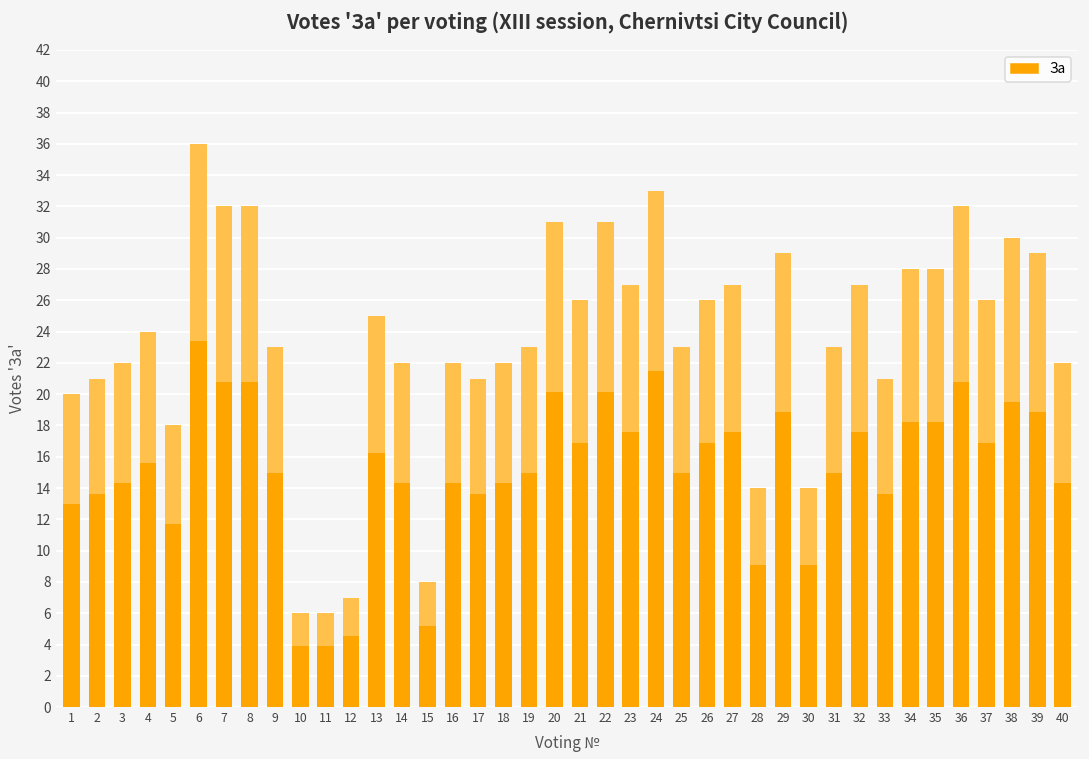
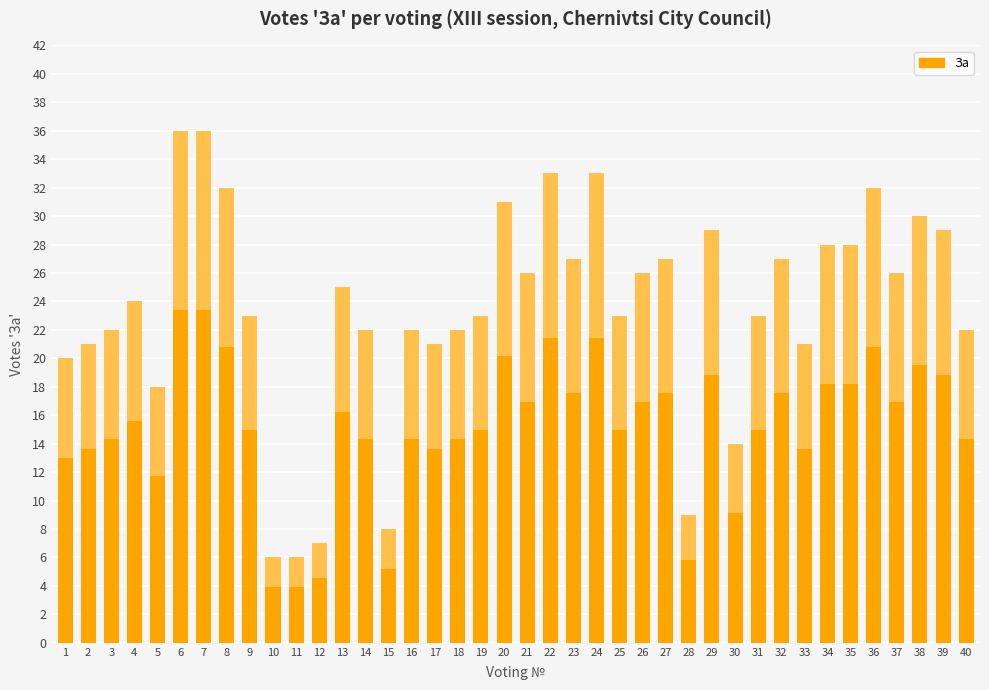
  {
    "1": 20,
    "2": 21,
    "3": 22,
    "4": 24,
    "5": 18,
    "6": 36,
-   "7": 32,
+   "7": 36,
    "8": 32,
    "9": 23,
    "10": 6,
    "11": 6,
    "12": 7,
    "13": 25,
    "14": 22,
    "15": 8,
    "16": 22,
    "17": 21,
    "18": 22,
    "19": 23,
    "20": 31,
    "21": 26,
-   "22": 31,
+   "22": 33,
    "23": 27,
    "24": 33,
    "25": 23,
    "26": 26,
    "27": 27,
-   "28": 14,
+   "28": 9,
    "29": 29,
    "30": 14,
    "31": 23,
    "32": 27,
    "33": 21,
    "34": 28,
    "35": 28,
    "36": 32,
    "37": 26,
    "38": 30,
    "39": 29,
    "40": 22
  }
